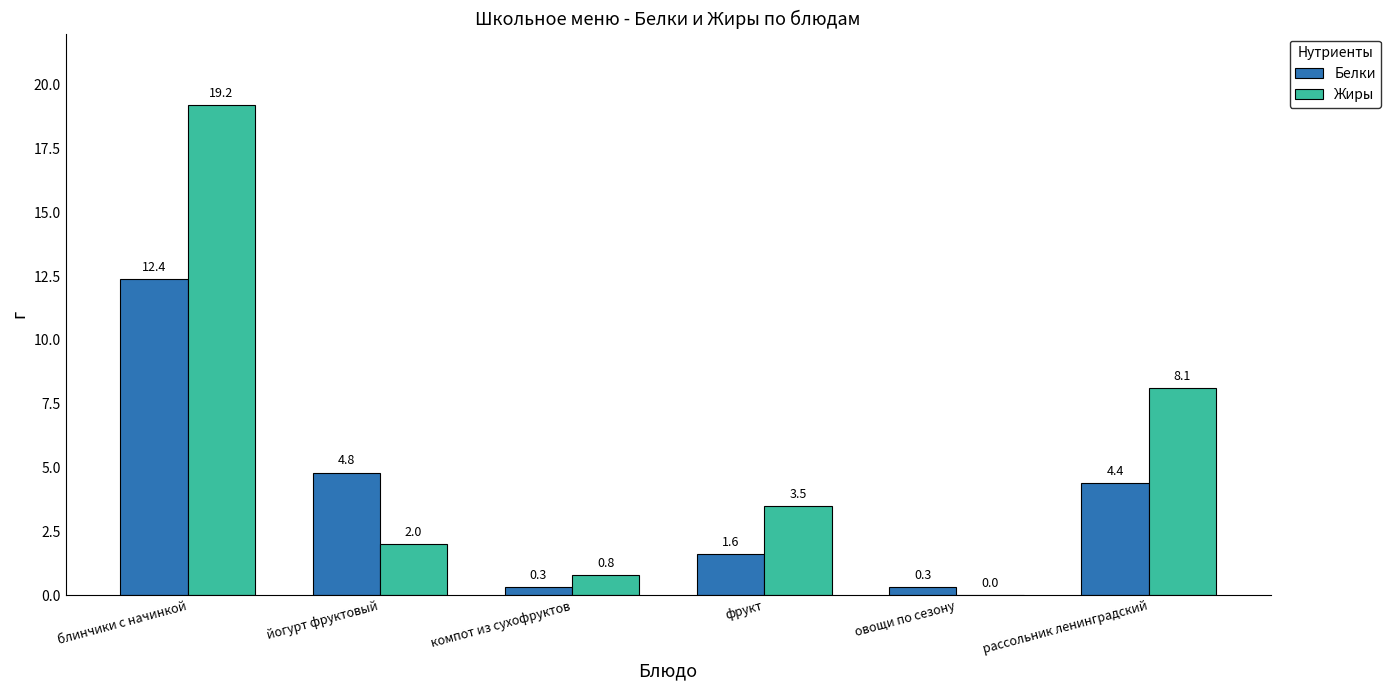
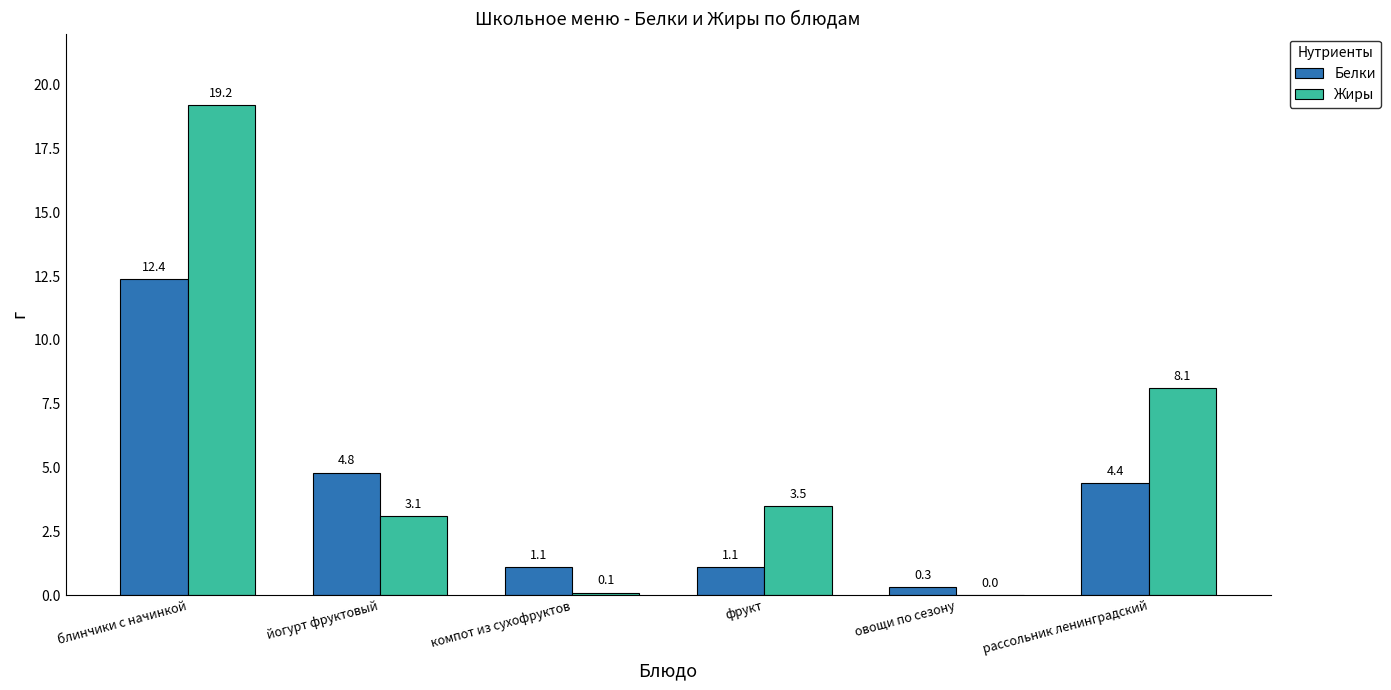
  {
    "Белки": {
      "блинчики с начинкой": 12.4,
      "йогурт фруктовый": 4.8,
-     "компот из сухофруктов": 0.3,
-     "фрукт": 1.6,
+     "компот из сухофруктов": 1.1,
+     "фрукт": 1.1,
      "овощи по сезону": 0.3,
      "рассольник ленинградский": 4.4
    },
    "Жиры": {
      "блинчики с начинкой": 19.2,
-     "йогурт фруктовый": 2.0,
-     "компот из сухофруктов": 0.8,
+     "йогурт фруктовый": 3.1,
+     "компот из сухофруктов": 0.1,
      "фрукт": 3.5,
      "овощи по сезону": 0.0,
      "рассольник ленинградский": 8.1
    }
  }
